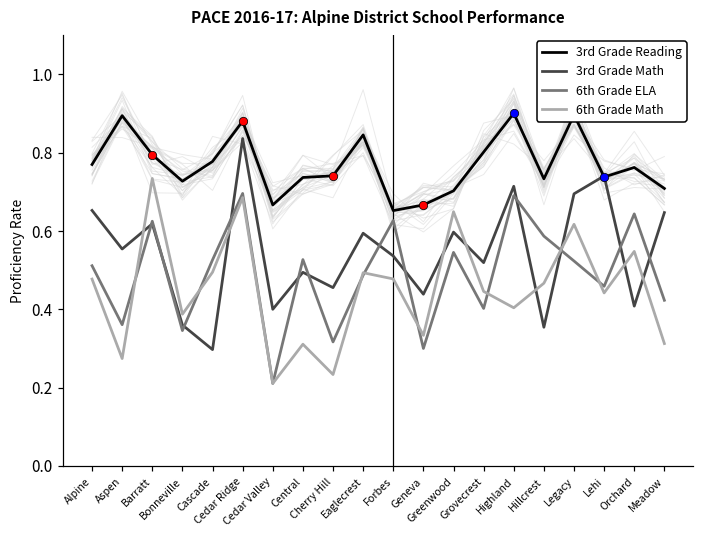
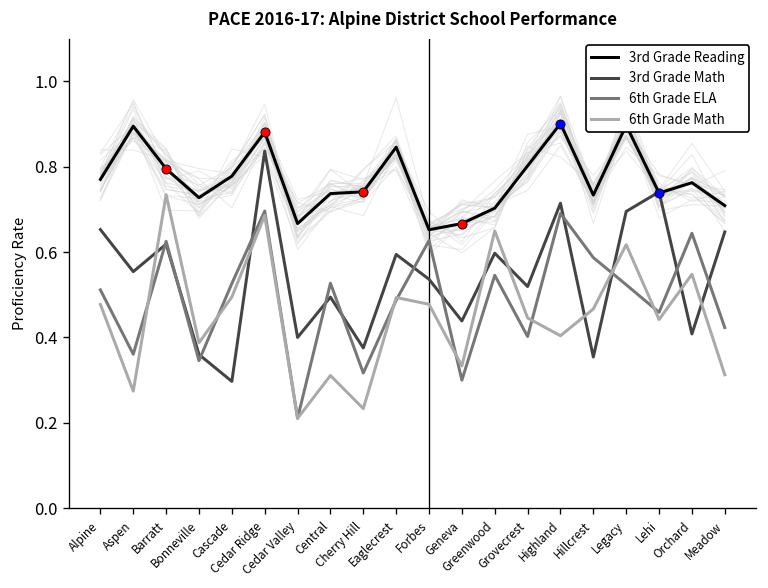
  {
    "3rd Grade Math": {
      "Alpine": 0.65,
      "Aspen": 0.55,
      "Bonneville": 0.36,
      "Cascade": 0.30,
      "Cedar Valley": 0.40,
      "Central": 0.49,
-     "Cherry Hill": 0.46,
+     "Cherry Hill": 0.38,
      "Eaglecrest": 0.59,
      "Forbes": 0.54,
      "Geneva": 0.44,
      "Greenwood": 0.60,
      "Grovecrest": 0.52,
      "Highland": 0.71,
      "Hillcrest": 0.35,
      "Legacy": 0.70,
      "Orchard": 0.41
    },
    "6th Grade ELA": {
      "Alpine": 0.51,
      "Aspen": 0.36,
      "Bonneville": 0.35,
      "Cascade": 0.53,
      "Cedar Ridge": 0.70,
      "Central": 0.53,
      "Cherry Hill": 0.32,
      "Geneva": 0.30,
      "Greenwood": 0.55,
      "Grovecrest": 0.40,
      "Highland": 0.69,
      "Hillcrest": 0.59,
      "Legacy": 0.52,
      "Lehi": 0.46,
      "Orchard": 0.64,
      "Meadow": 0.42
    },
    "6th Grade Math": {
      "Alpine": 0.48,
      "Aspen": 0.27,
      "Bonneville": 0.39,
      "Cascade": 0.49,
      "Cedar Ridge": 0.69,
      "Central": 0.31,
      "Cherry Hill": 0.23,
      "Forbes": 0.48,
      "Geneva": 0.33,
      "Greenwood": 0.65,
      "Grovecrest": 0.45,
      "Highland": 0.40,
      "Hillcrest": 0.47,
      "Legacy": 0.62,
      "Lehi": 0.44,
      "Orchard": 0.55,
      "Meadow": 0.31
    }
  }
